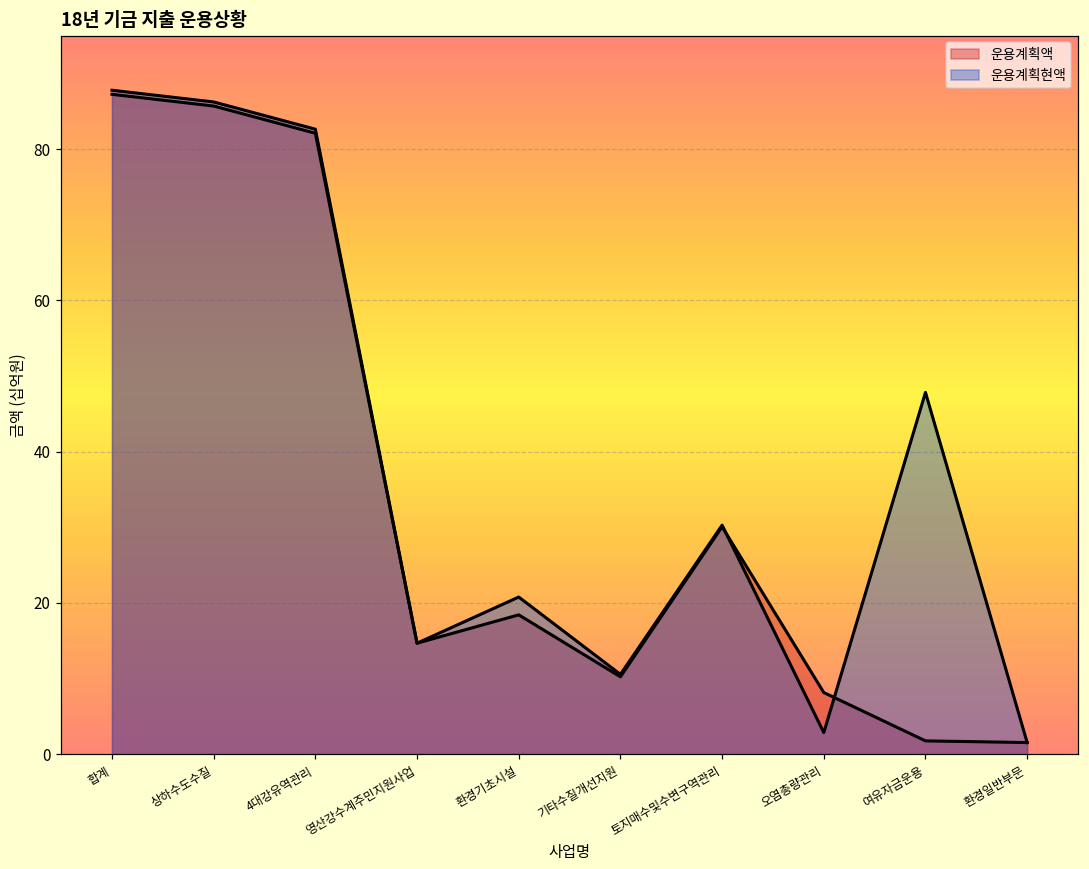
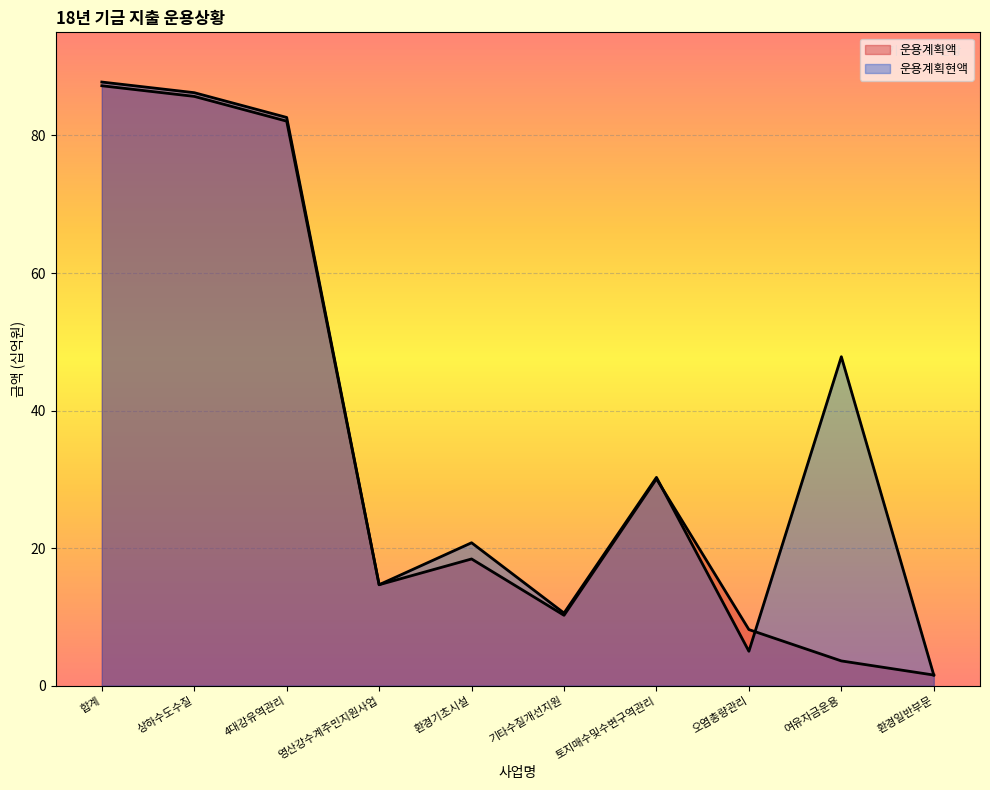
  {
    "운용계획액": {
      "합계": 87,
      "상하수도수질": 86,
      "4대강유역관리": 82,
      "환경기초시설": 18,
      "오염총량관리": 8,
-     "여유자금운용": 2
+     "여유자금운용": 4
    },
    "운용계획현액": {
      "합계": 88,
      "상하수도수질": 86,
      "4대강유역관리": 83,
      "환경기초시설": 21,
-     "오염총량관리": 3,
+     "오염총량관리": 5,
      "여유자금운용": 48
    }
  }
